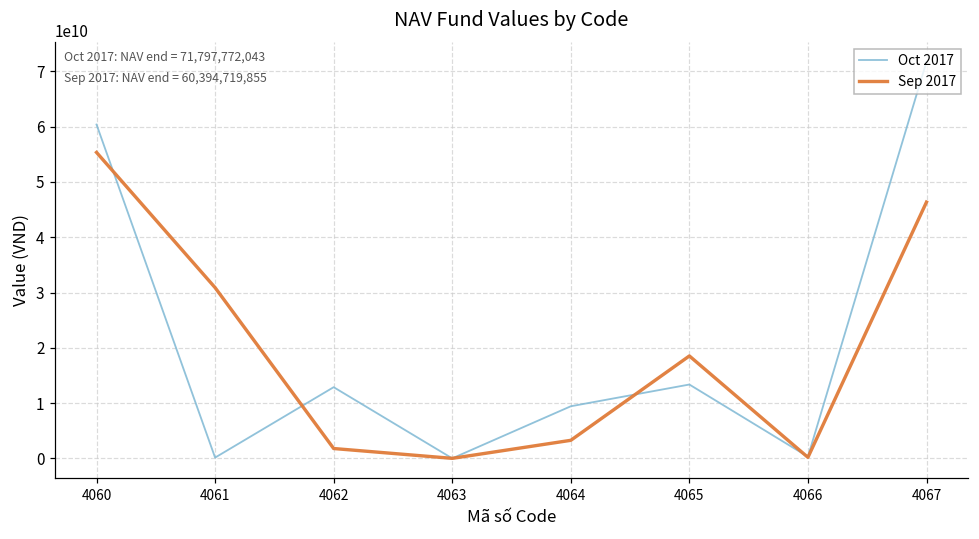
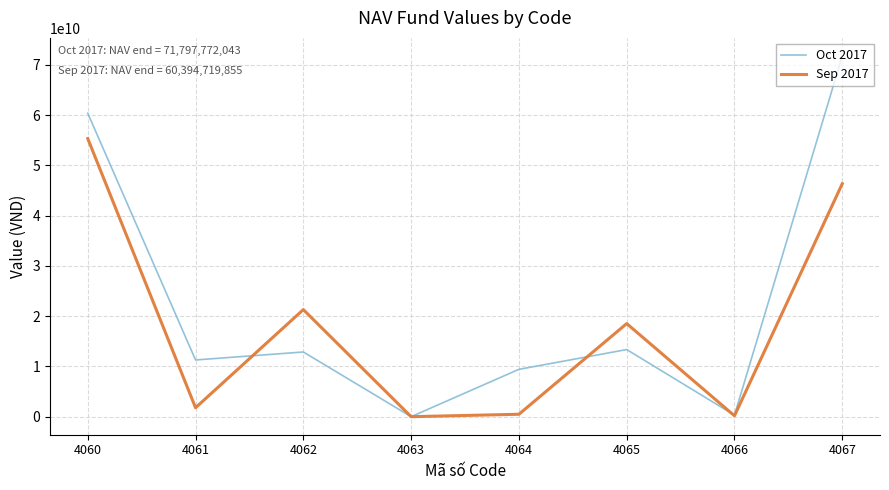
  {
    "Oct 2017": {
      "4060": 60000000000,
-     "4061": 0,
+     "4061": 11000000000,
      "4062": 13000000000,
      "4064": 9000000000,
      "4065": 13000000000
    },
    "Sep 2017": {
      "4060": 55000000000,
-     "4061": 31000000000,
-     "4062": 2000000000,
-     "4064": 3000000000,
+     "4061": 2000000000,
+     "4062": 21000000000,
+     "4064": 0,
      "4065": 19000000000,
      "4067": 46000000000
    }
  }
